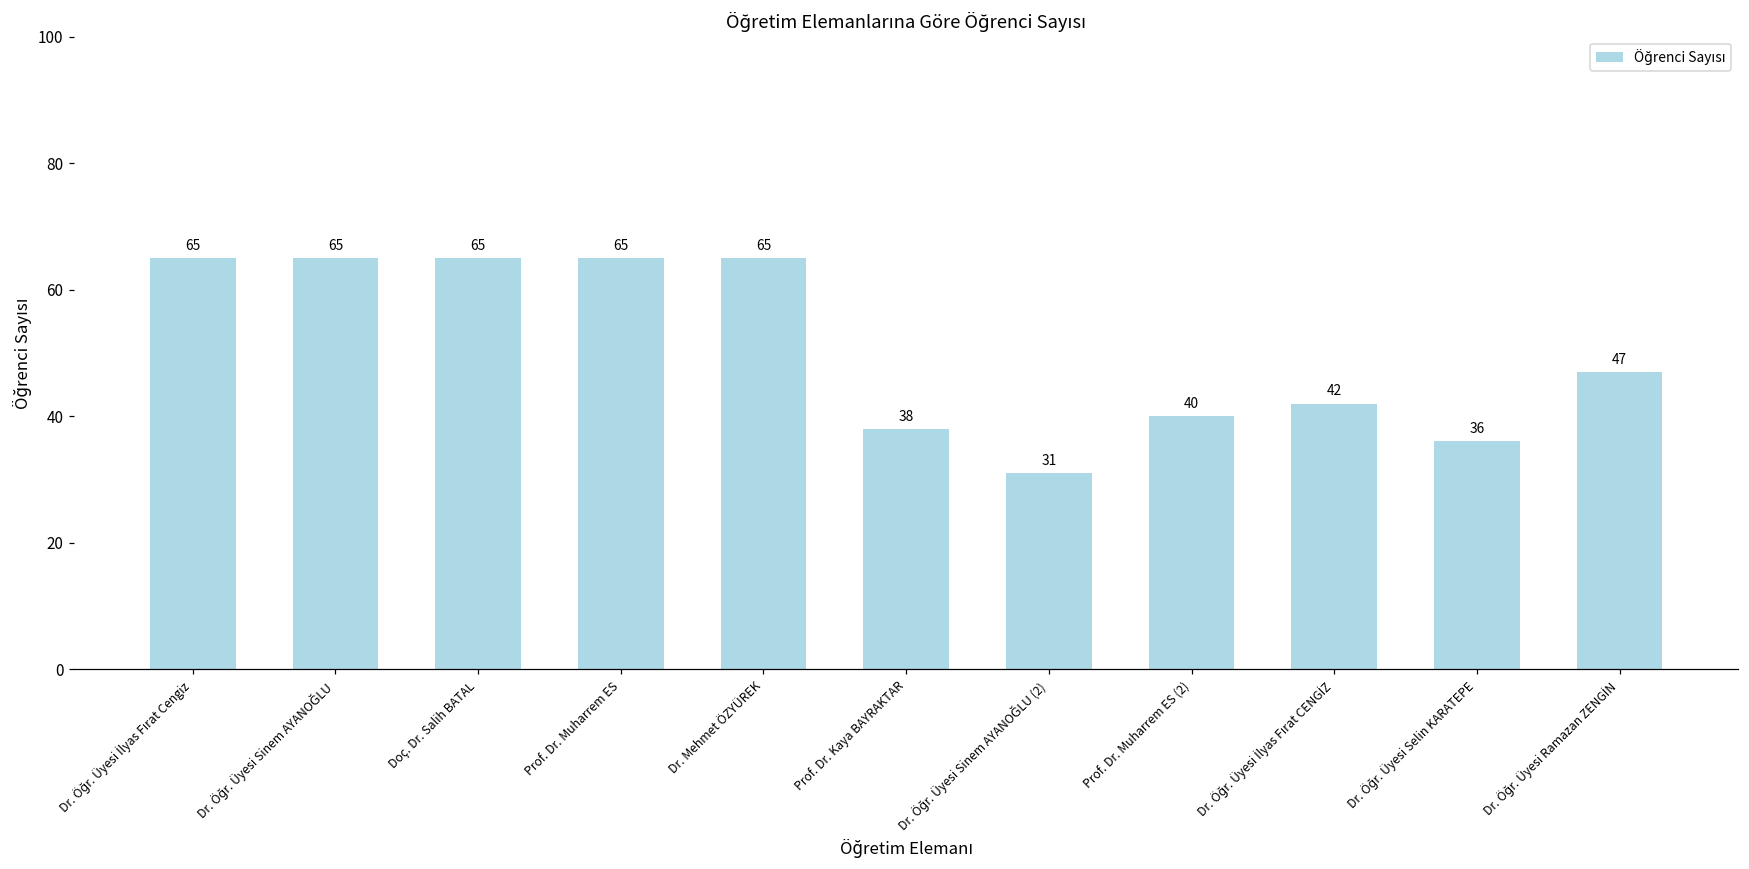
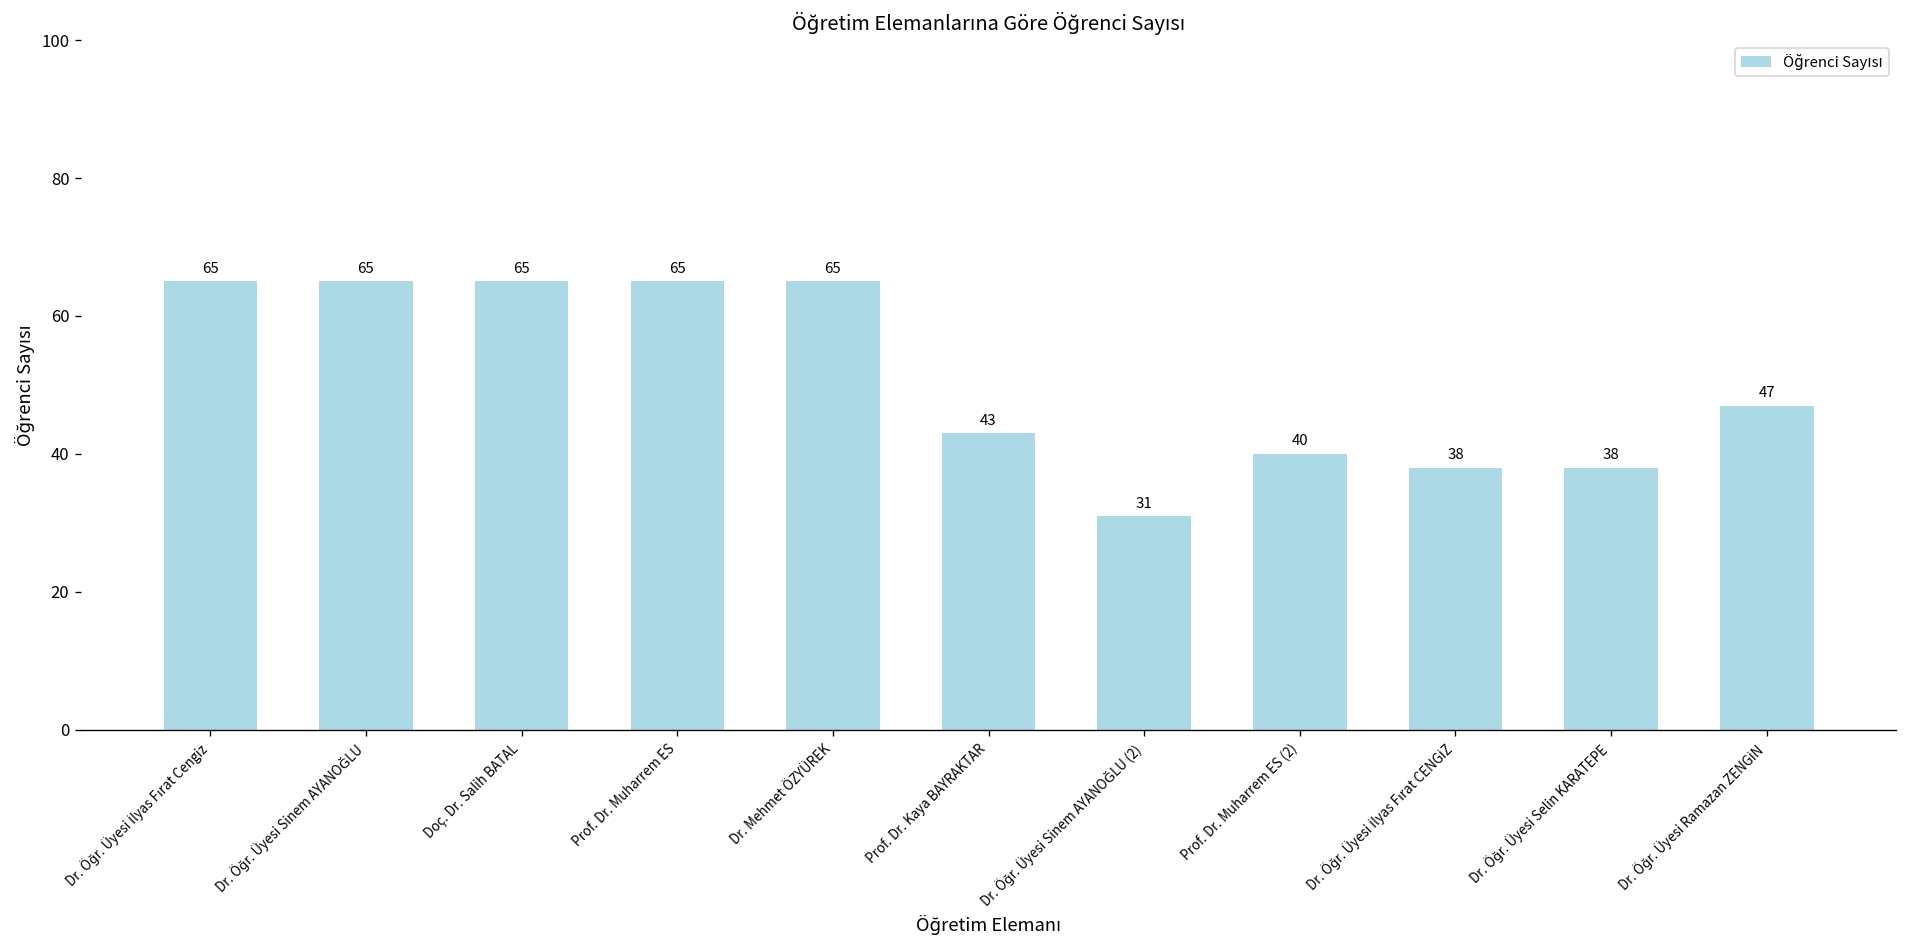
  {
    "Dr. Öğr. Üyesi İlyas Fırat Cengiz": 65,
    "Dr. Öğr. Üyesi Sinem AYANOĞLU": 65,
    "Doç. Dr. Salih BATAL": 65,
    "Prof. Dr. Muharrem ES": 65,
    "Dr. Mehmet ÖZYÜREK": 65,
-   "Prof. Dr. Kaya BAYRAKTAR": 38,
+   "Prof. Dr. Kaya BAYRAKTAR": 43,
    "Dr. Öğr. Üyesi Sinem AYANOĞLU (2)": 31,
    "Prof. Dr. Muharrem ES (2)": 40,
-   "Dr. Öğr. Üyesi İlyas Fırat CENGİZ": 42,
-   "Dr. Öğr. Üyesi Selin KARATEPE": 36,
+   "Dr. Öğr. Üyesi İlyas Fırat CENGİZ": 38,
+   "Dr. Öğr. Üyesi Selin KARATEPE": 38,
    "Dr. Öğr. Üyesi Ramazan ZENGİN": 47
  }
